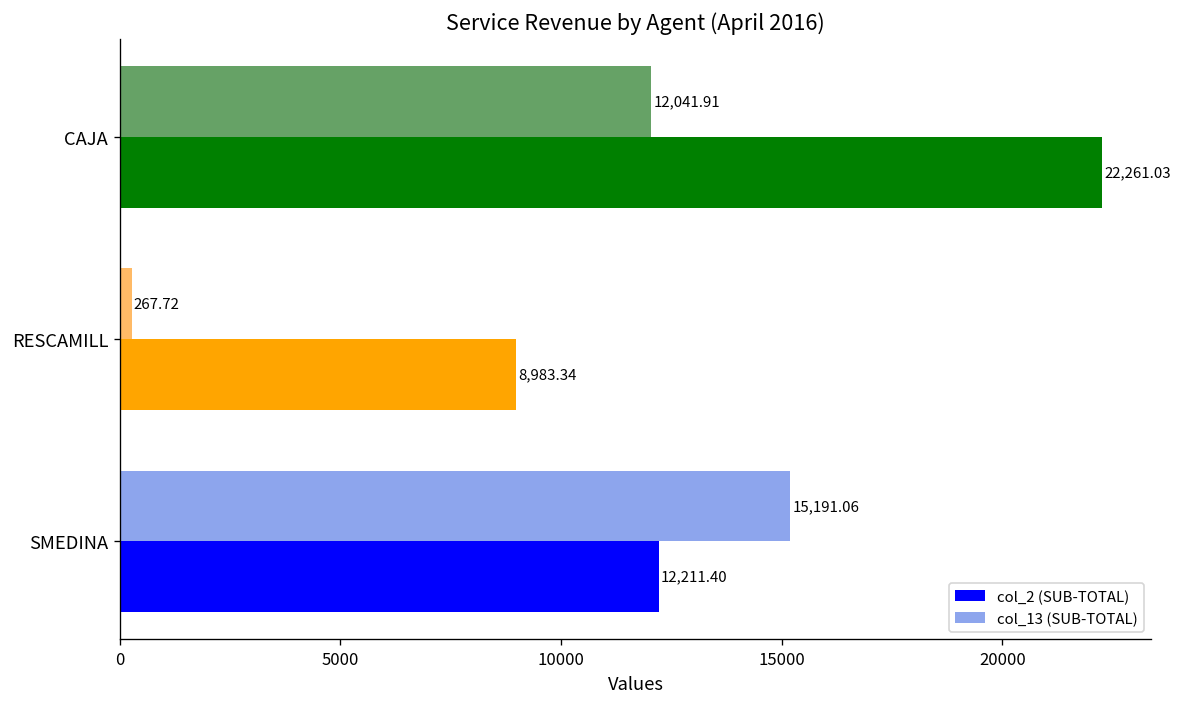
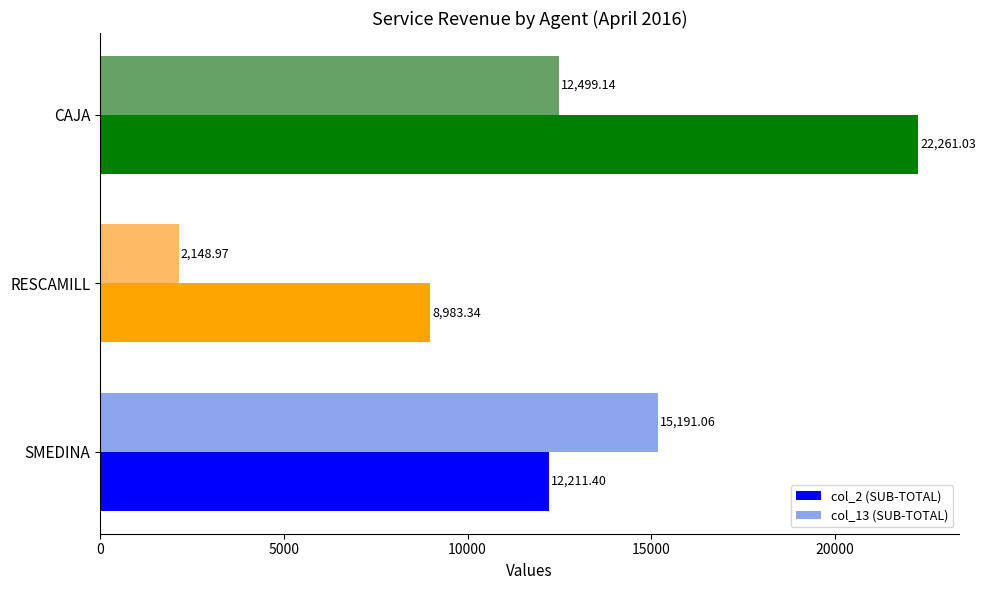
  {
    "col_2 (SUB-TOTAL)": {
      "CAJA": "22,261.03",
      "RESCAMILL": "8,983.34",
      "SMEDINA": "12,211.40"
    },
    "col_13 (SUB-TOTAL)": {
-     "CAJA": "12,041.91",
-     "RESCAMILL": "267.72",
+     "CAJA": "12,499.14",
+     "RESCAMILL": "2,148.97",
      "SMEDINA": "15,191.06"
    }
  }
